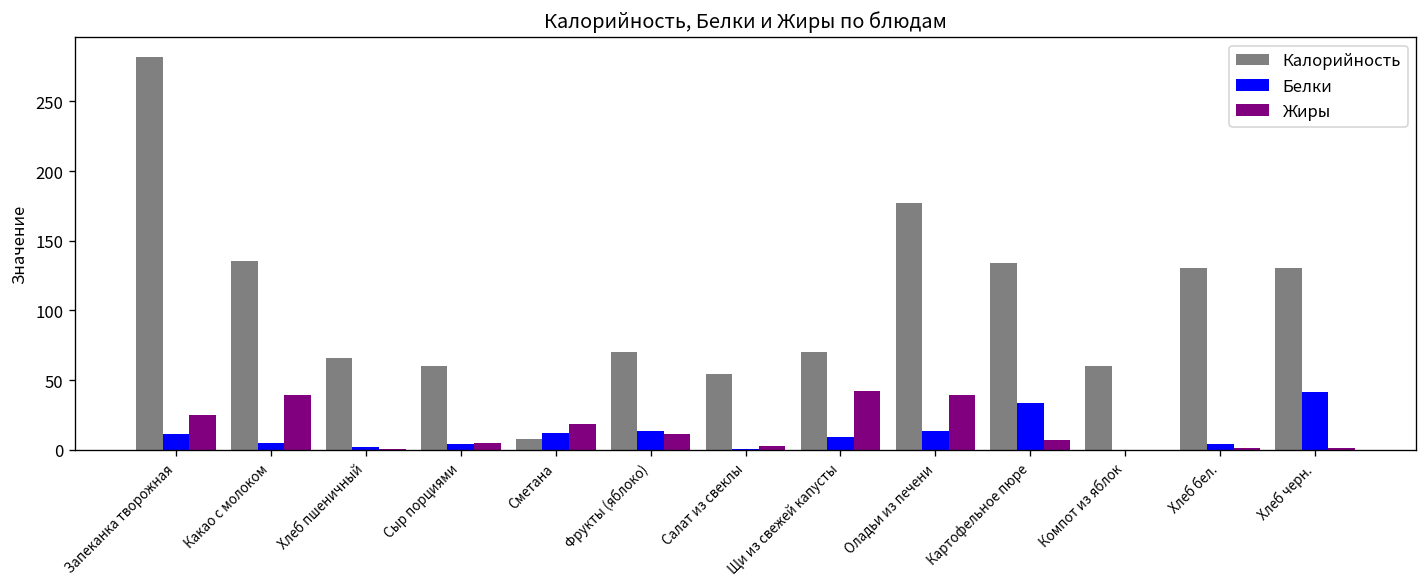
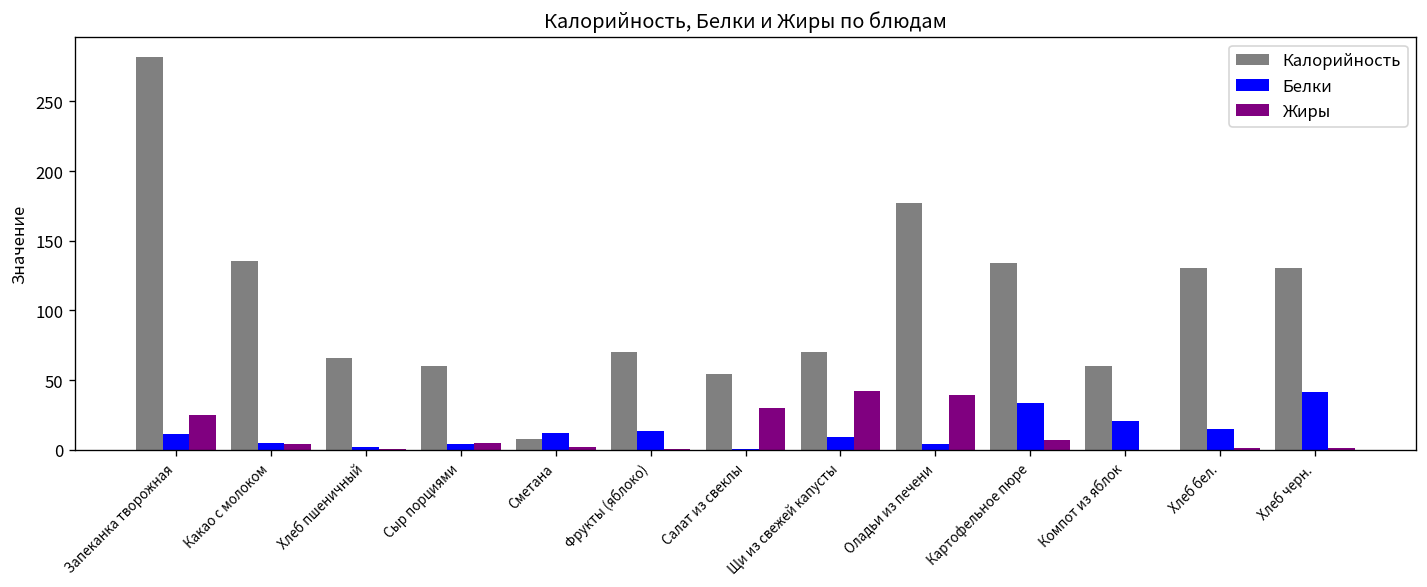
  {
    "Калорийность": {
      "Запеканка творожная": 282,
      "Какао с молоком": 136,
      "Хлеб пшеничный": 66,
      "Сыр порциями": 60,
      "Сметана": 8,
      "Фрукты (яблоко)": 71,
      "Салат из свеклы": 54,
      "Щи из свежей капусты": 70,
      "Оладьи из печени": 177,
      "Картофельное пюре": 134,
      "Компот из яблок": 60,
      "Хлеб бел.": 130,
      "Хлеб черн.": 130
    },
    "Белки": {
      "Запеканка творожная": 11,
      "Какао с молоком": 5,
      "Хлеб пшеничный": 2,
      "Сыр порциями": 4,
      "Сметана": 12,
      "Фрукты (яблоко)": 14,
      "Щи из свежей капусты": 9,
-     "Оладьи из печени": 13,
+     "Оладьи из печени": 4,
      "Картофельное пюре": 33,
-     "Компот из яблок": 0,
-     "Хлеб бел.": 4,
+     "Компот из яблок": 21,
+     "Хлеб бел.": 15,
      "Хлеб черн.": 42
    },
    "Жиры": {
      "Запеканка творожная": 25,
-     "Какао с молоком": 39,
+     "Какао с молоком": 4,
      "Сыр порциями": 5,
-     "Сметана": 18,
-     "Фрукты (яблоко)": 12,
-     "Салат из свеклы": 3,
+     "Сметана": 2,
+     "Фрукты (яблоко)": 1,
+     "Салат из свеклы": 30,
      "Щи из свежей капусты": 42,
      "Оладьи из печени": 39,
      "Картофельное пюре": 7
    }
  }
